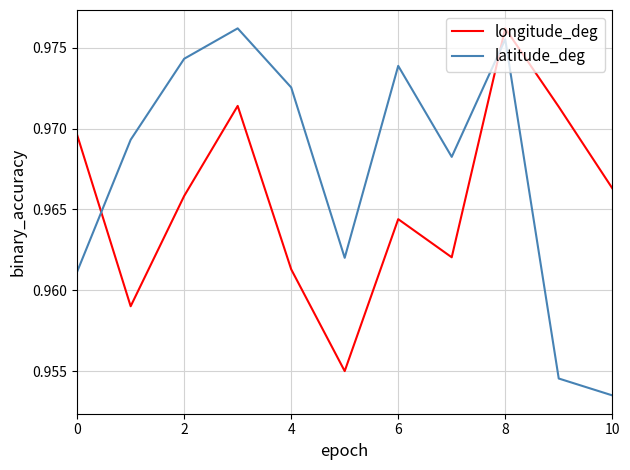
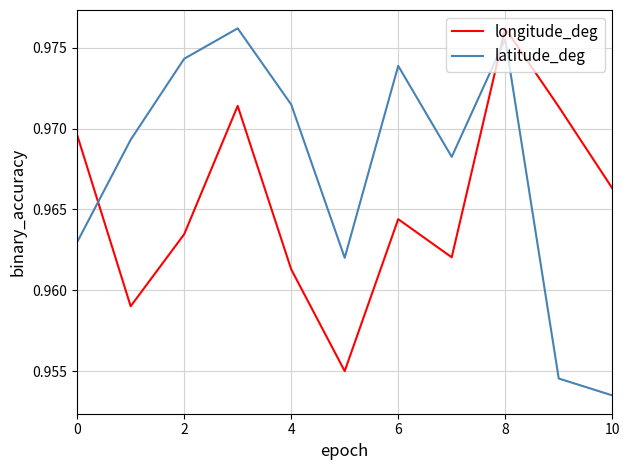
  {
    "longitude_deg": {
      "0": 0.9696,
-     "2": 0.9658,
+     "2": 0.9635,
      "4": 0.9613,
      "6": 0.9644,
      "10": 0.9663
    },
    "latitude_deg": {
-     "0": 0.9612,
+     "0": 0.9630,
      "2": 0.9743,
-     "4": 0.9725,
+     "4": 0.9715,
      "6": 0.9739,
      "10": 0.9535
    }
  }
